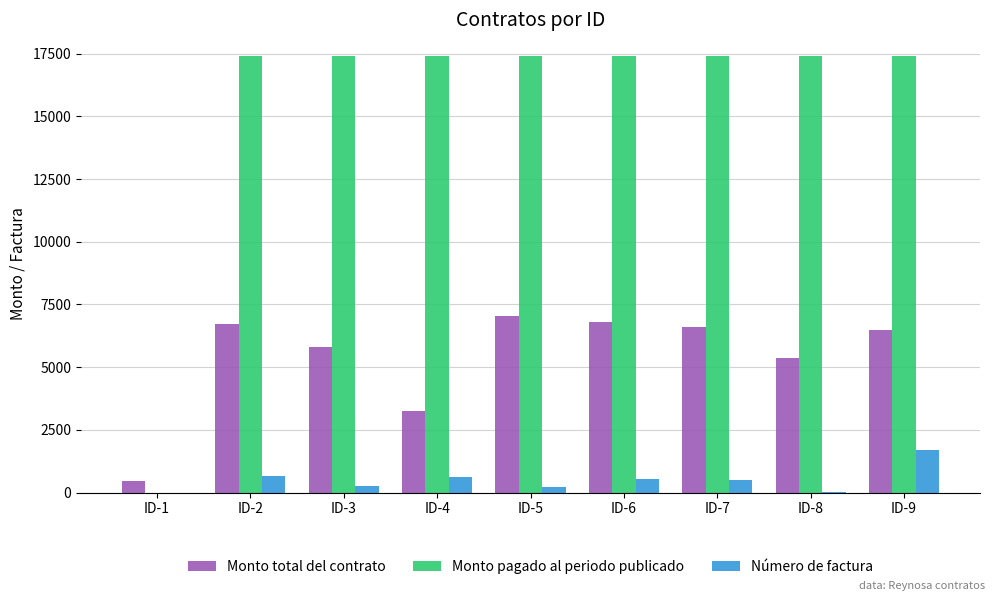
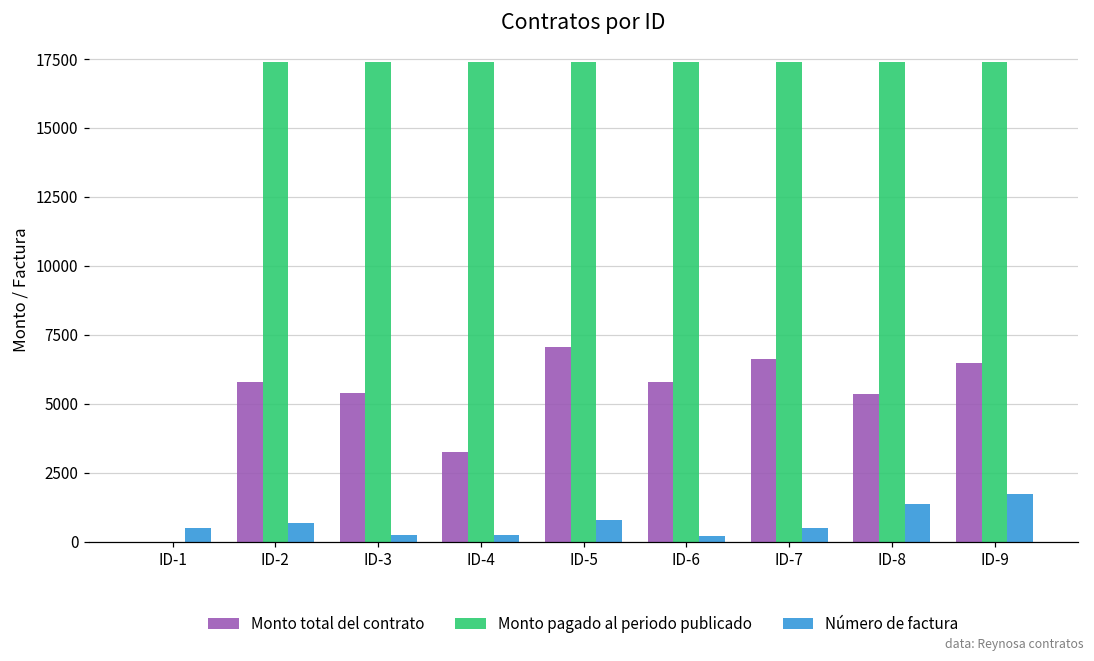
  {
    "Monto total del contrato": {
-     "ID-1": 400,
-     "ID-2": 6700,
-     "ID-3": 5800,
+     "ID-1": 0,
+     "ID-2": 5800,
+     "ID-3": 5400,
      "ID-4": 3300,
      "ID-5": 7000,
-     "ID-6": 6800,
+     "ID-6": 5800,
      "ID-7": 6600,
      "ID-8": 5300,
      "ID-9": 6500
    },
    "Monto pagado al periodo publicado": {
      "ID-1": 0,
      "ID-2": 17400,
      "ID-3": 17400,
      "ID-4": 17400,
      "ID-5": 17400,
      "ID-6": 17400,
      "ID-7": 17400,
      "ID-8": 17400,
      "ID-9": 17400
    },
    "Número de factura": {
-     "ID-1": 0,
+     "ID-1": 500,
      "ID-2": 700,
      "ID-3": 200,
-     "ID-4": 600,
-     "ID-5": 200,
-     "ID-6": 500,
+     "ID-4": 200,
+     "ID-5": 800,
+     "ID-6": 200,
      "ID-7": 500,
-     "ID-8": 0,
+     "ID-8": 1400,
      "ID-9": 1700
    }
  }
